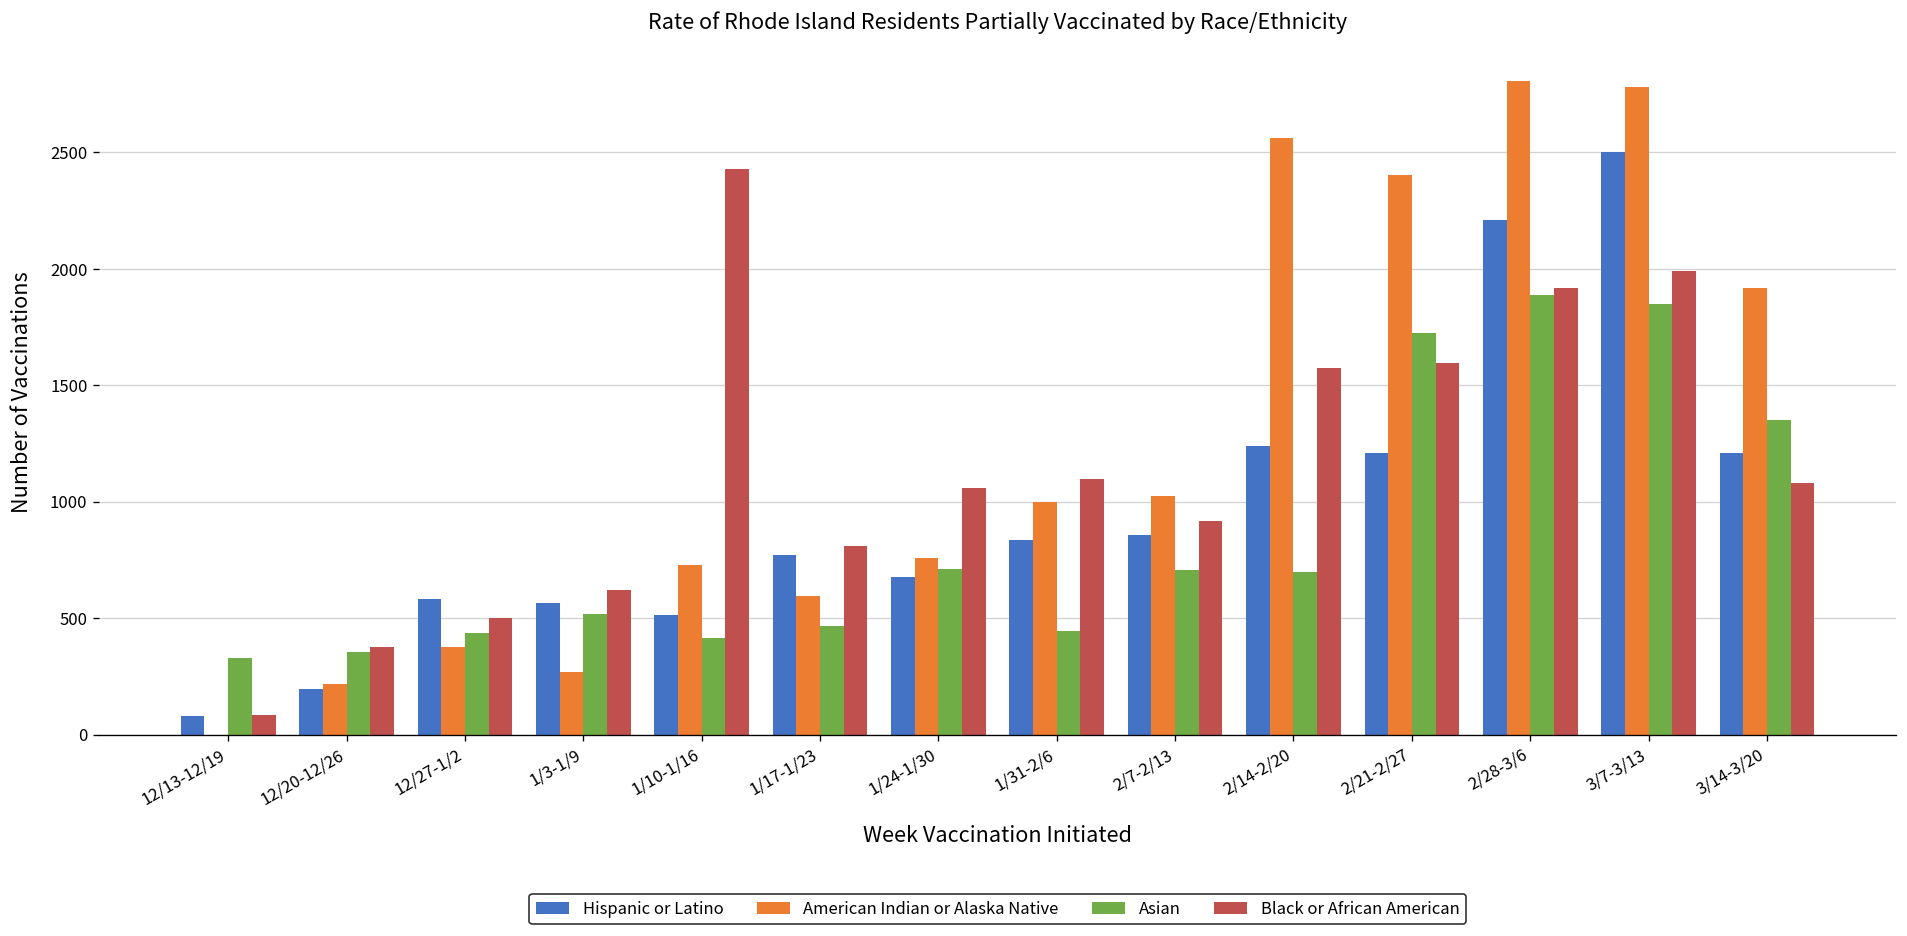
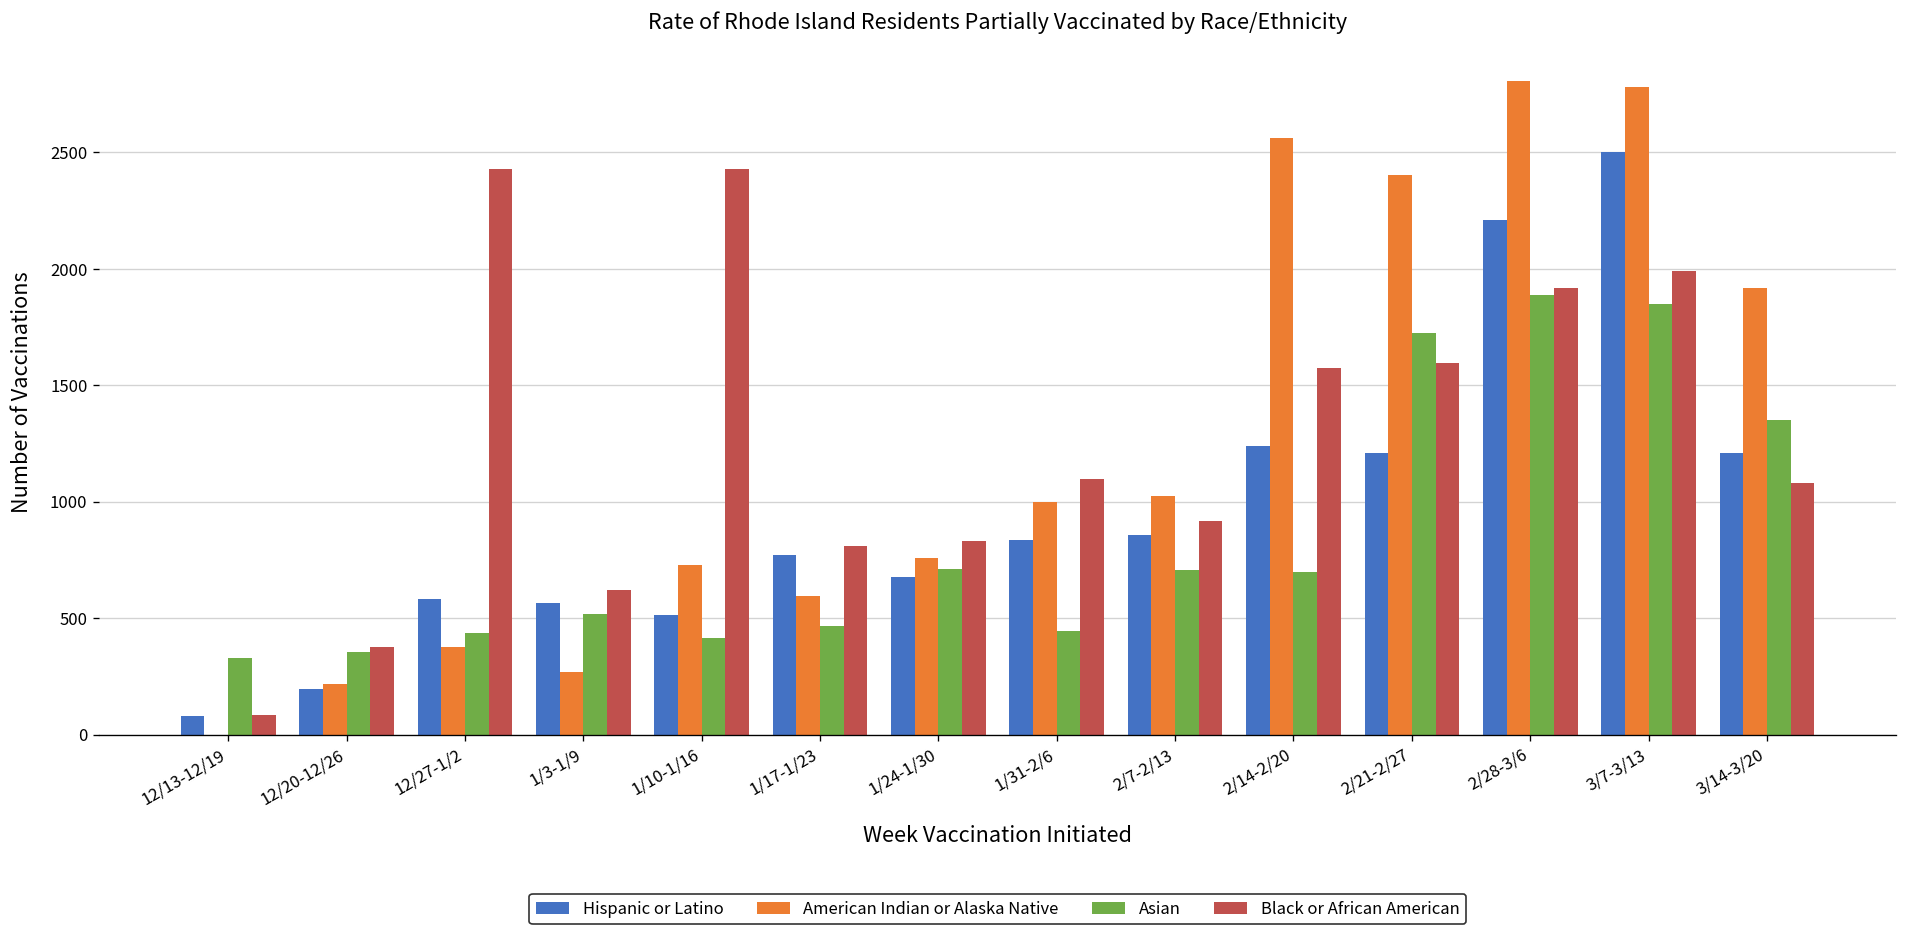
  {
    "Hispanic or Latino": {
      "12/13-12/19": 80,
      "12/20-12/26": 200,
      "12/27-1/2": 580,
      "1/3-1/9": 560,
      "1/10-1/16": 510,
      "1/17-1/23": 770,
      "1/24-1/30": 680,
      "1/31-2/6": 840,
      "2/7-2/13": 860,
      "2/14-2/20": 1240,
      "2/21-2/27": 1210,
      "2/28-3/6": 2210,
      "3/7-3/13": 2500,
      "3/14-3/20": 1210
    },
    "American Indian or Alaska Native": {
      "12/13-12/19": 0,
      "12/20-12/26": 220,
      "12/27-1/2": 380,
      "1/3-1/9": 270,
      "1/10-1/16": 730,
      "1/17-1/23": 590,
      "1/24-1/30": 760,
      "1/31-2/6": 1000,
      "2/7-2/13": 1030,
      "2/14-2/20": 2560,
      "2/21-2/27": 2400,
      "2/28-3/6": 2810,
      "3/7-3/13": 2780,
      "3/14-3/20": 1920
    },
    "Asian": {
      "12/13-12/19": 330,
      "12/20-12/26": 360,
      "12/27-1/2": 440,
      "1/3-1/9": 520,
      "1/10-1/16": 420,
      "1/17-1/23": 460,
      "1/24-1/30": 710,
      "1/31-2/6": 440,
      "2/7-2/13": 710,
      "2/14-2/20": 700,
      "2/21-2/27": 1720,
      "2/28-3/6": 1890,
      "3/7-3/13": 1850,
      "3/14-3/20": 1350
    },
    "Black or African American": {
      "12/13-12/19": 90,
      "12/20-12/26": 380,
-     "12/27-1/2": 500,
+     "12/27-1/2": 2430,
      "1/3-1/9": 620,
      "1/10-1/16": 2430,
      "1/17-1/23": 810,
-     "1/24-1/30": 1060,
+     "1/24-1/30": 830,
      "1/31-2/6": 1100,
      "2/7-2/13": 920,
      "2/14-2/20": 1580,
      "2/21-2/27": 1600,
      "2/28-3/6": 1920,
      "3/7-3/13": 1990,
      "3/14-3/20": 1080
    }
  }
